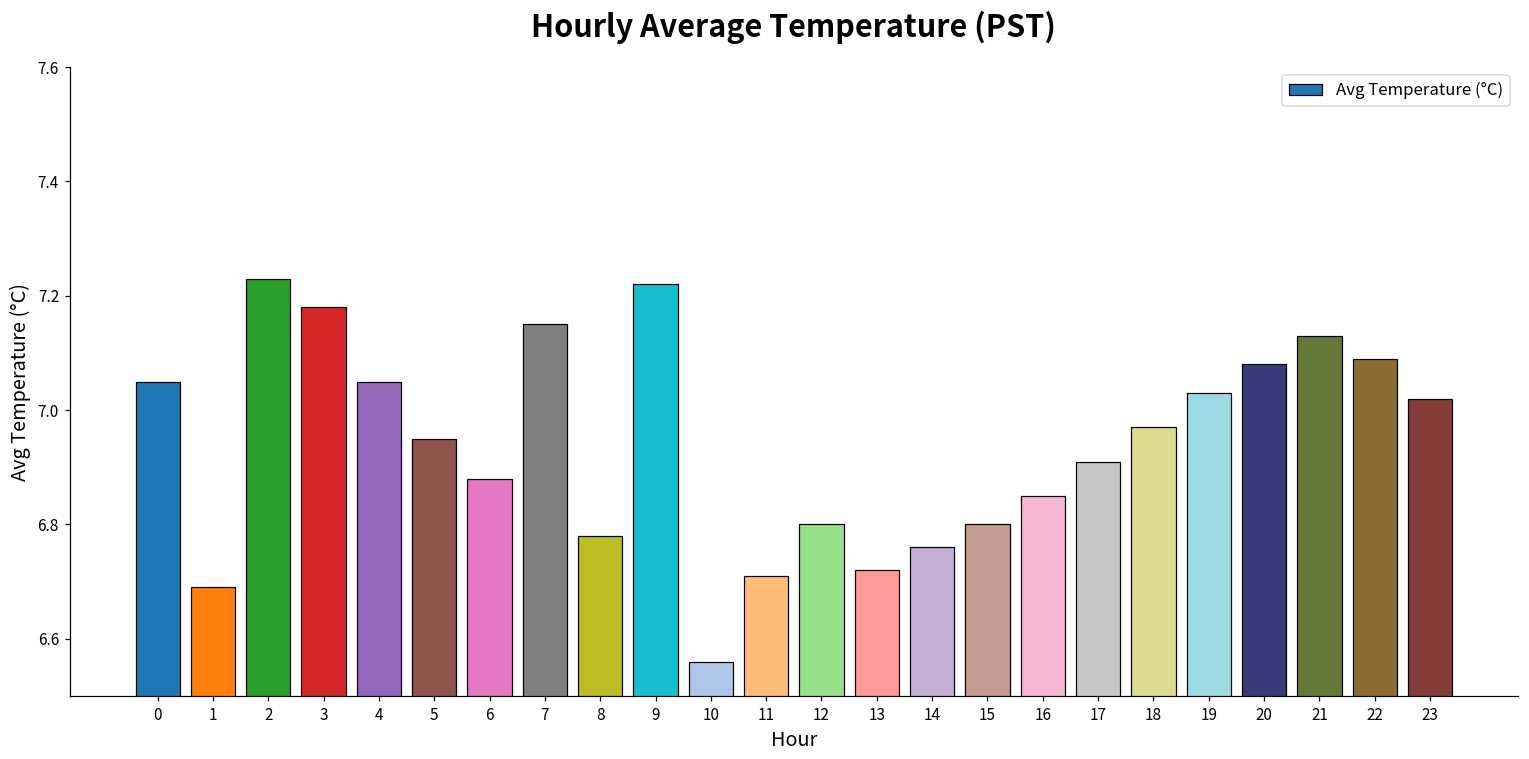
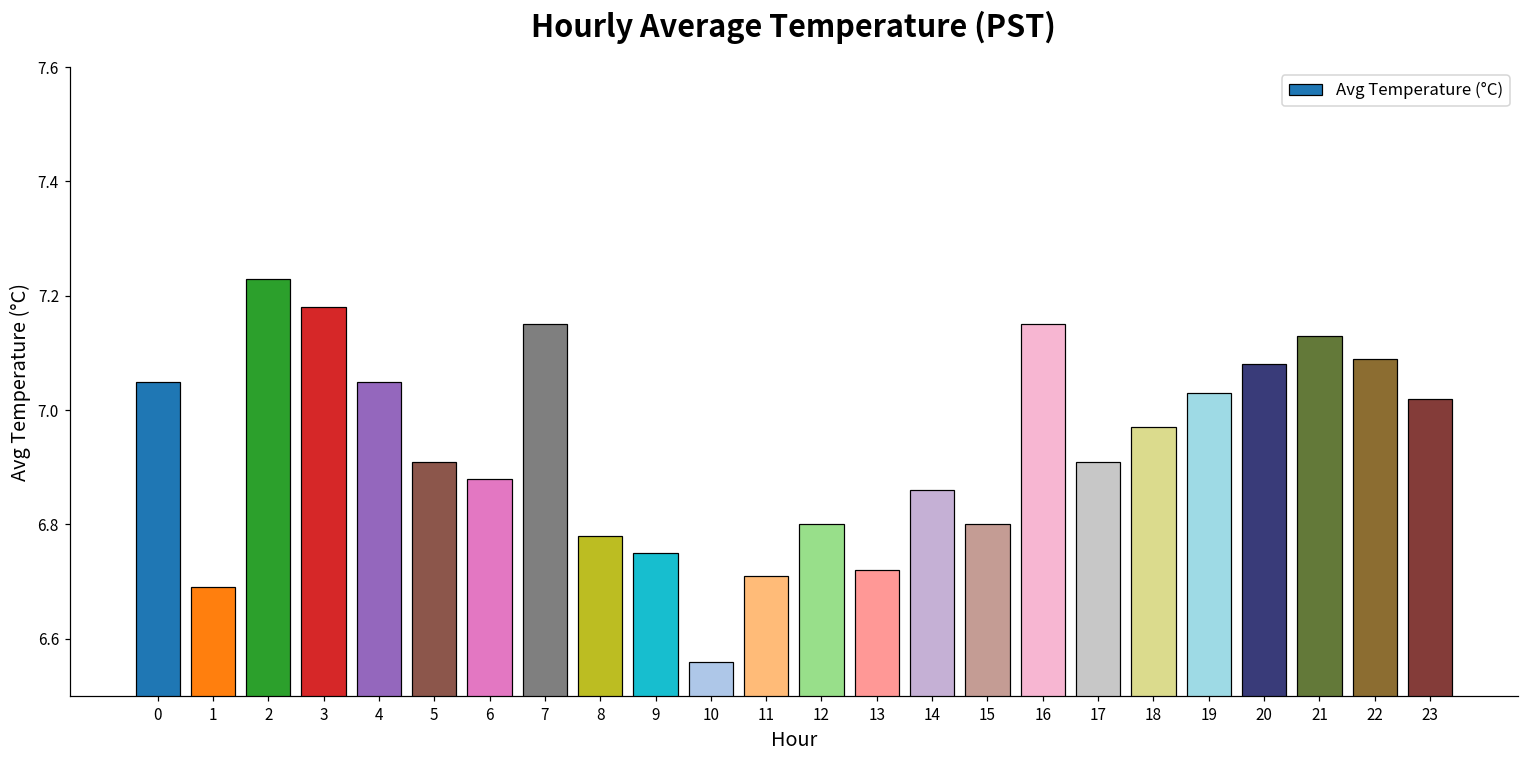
  {
    "0": 7.05,
    "1": 6.69,
    "2": 7.23,
    "3": 7.18,
    "4": 7.05,
-   "5": 6.95,
+   "5": 6.91,
    "6": 6.88,
    "7": 7.15,
    "8": 6.78,
-   "9": 7.22,
+   "9": 6.75,
    "10": 6.56,
    "11": 6.71,
    "12": 6.80,
    "13": 6.72,
-   "14": 6.76,
+   "14": 6.86,
    "15": 6.80,
-   "16": 6.85,
+   "16": 7.15,
    "17": 6.91,
    "18": 6.97,
    "19": 7.03,
    "20": 7.08,
    "21": 7.13,
    "22": 7.09,
    "23": 7.02
  }
